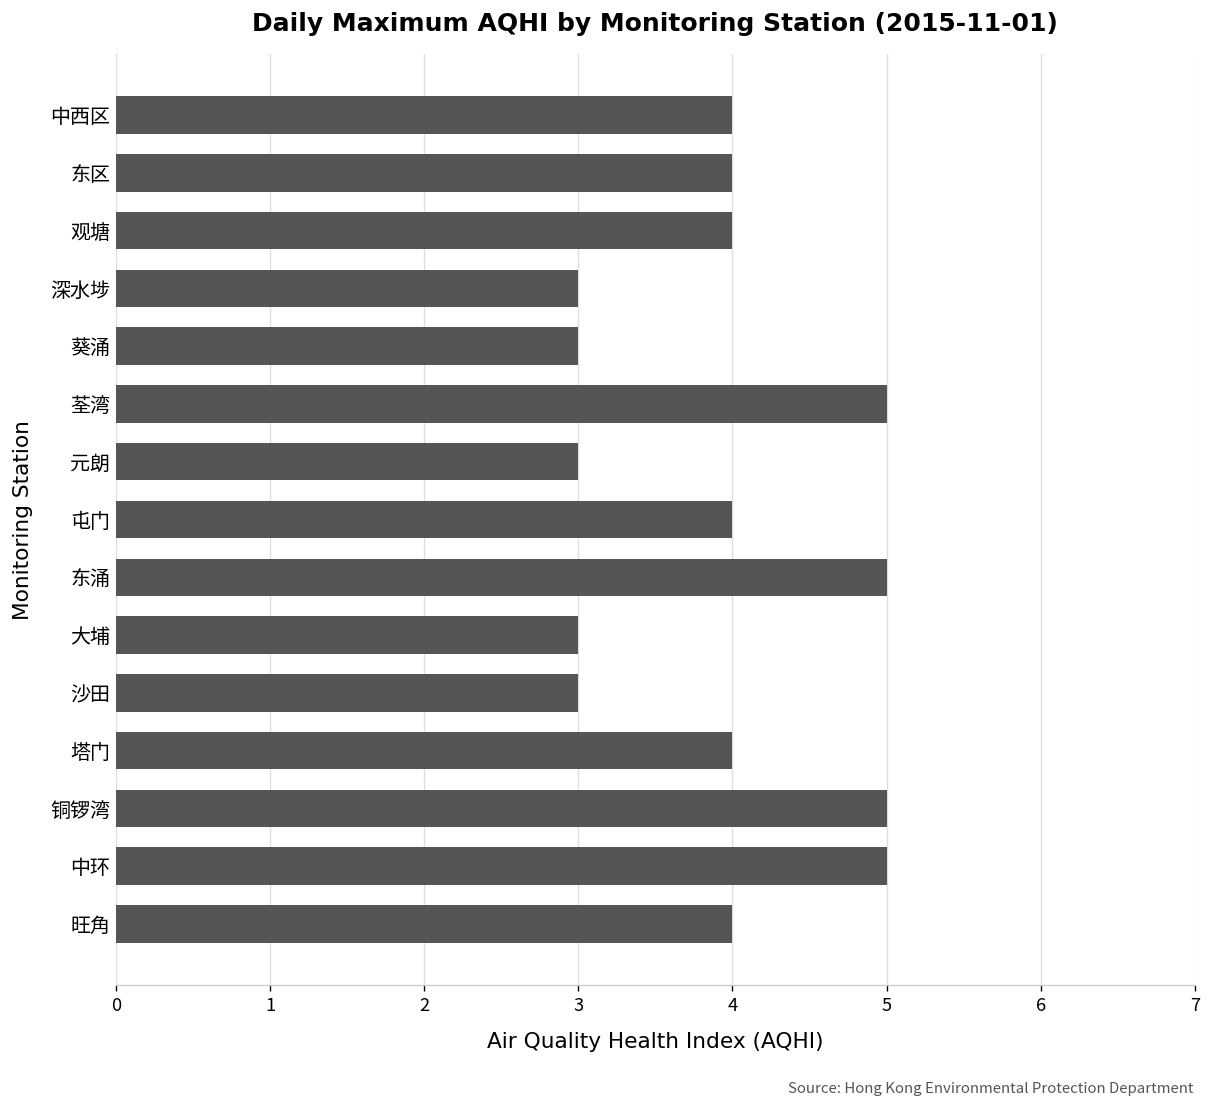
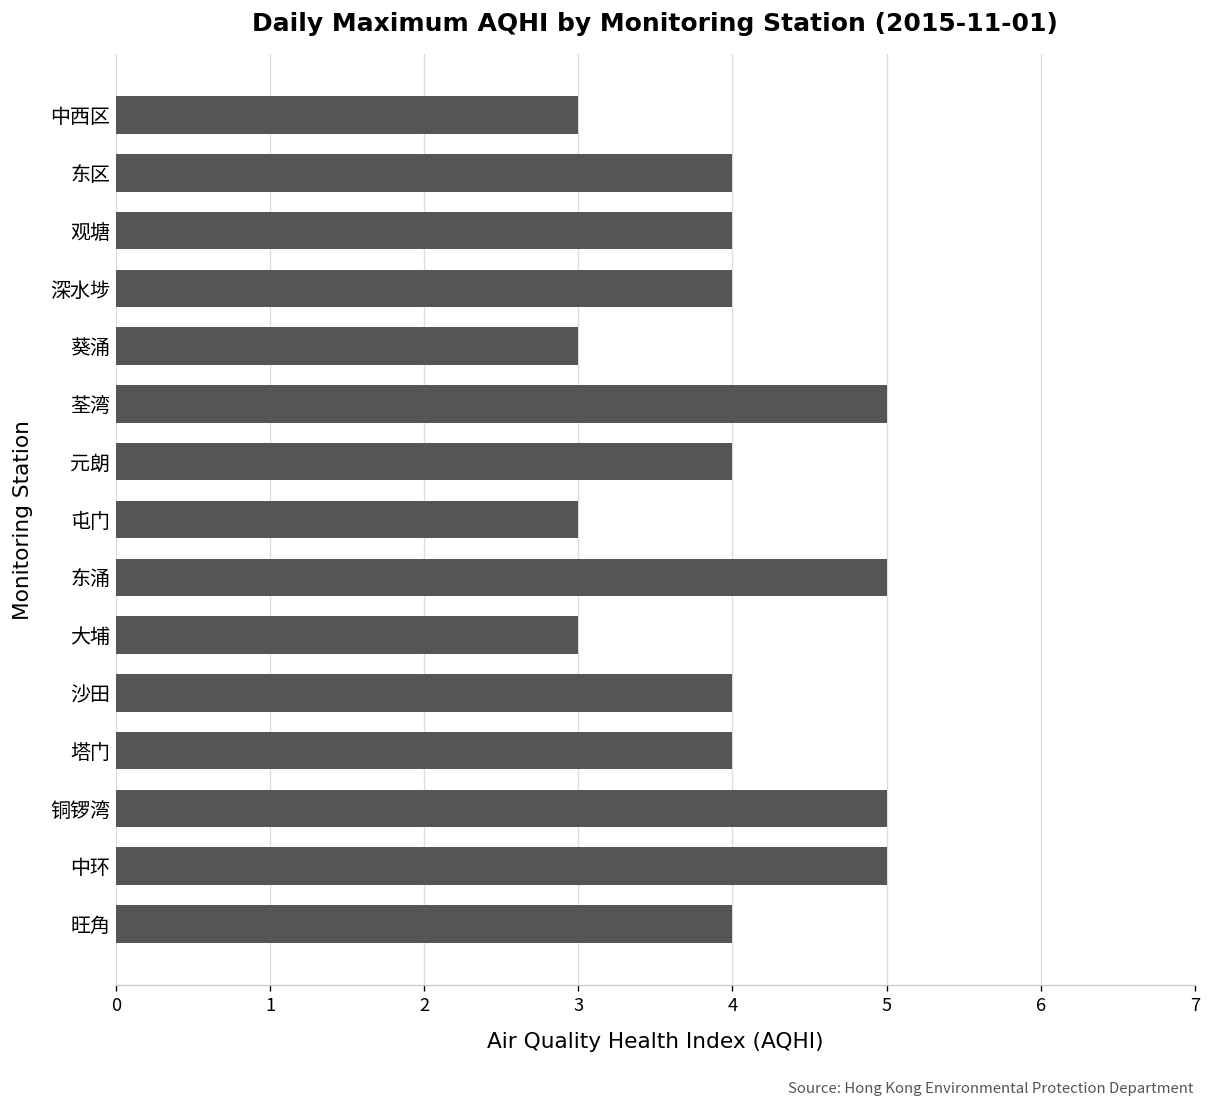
  {
-   "中西区": 4,
+   "中西区": 3,
    "东区": 4,
    "观塘": 4,
-   "深水埗": 3,
+   "深水埗": 4,
    "葵涌": 3,
    "荃湾": 5,
-   "元朗": 3,
-   "屯门": 4,
+   "元朗": 4,
+   "屯门": 3,
    "东涌": 5,
    "大埔": 3,
-   "沙田": 3,
+   "沙田": 4,
    "塔门": 4,
    "铜锣湾": 5,
    "中环": 5,
    "旺角": 4
  }
